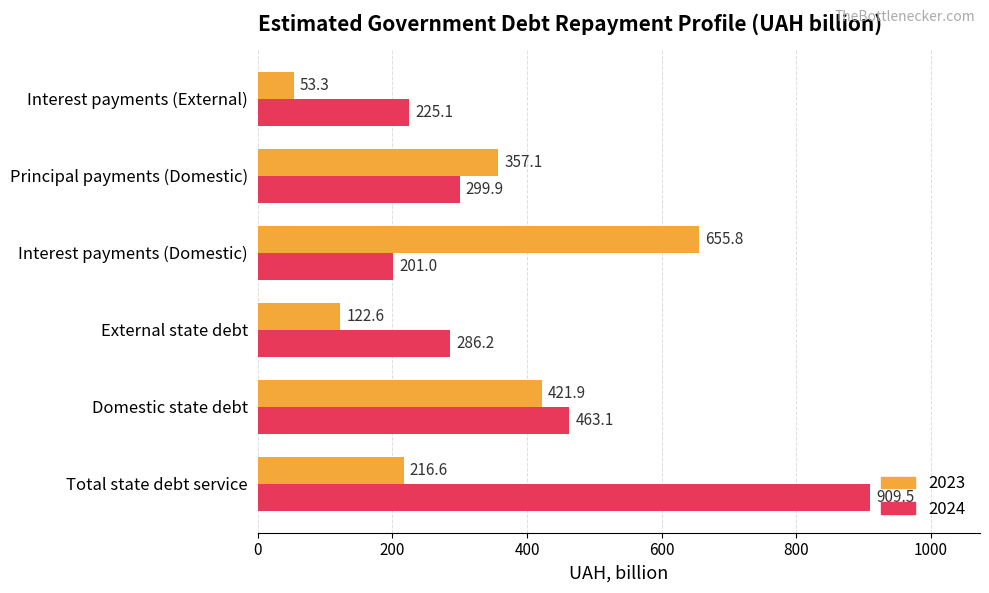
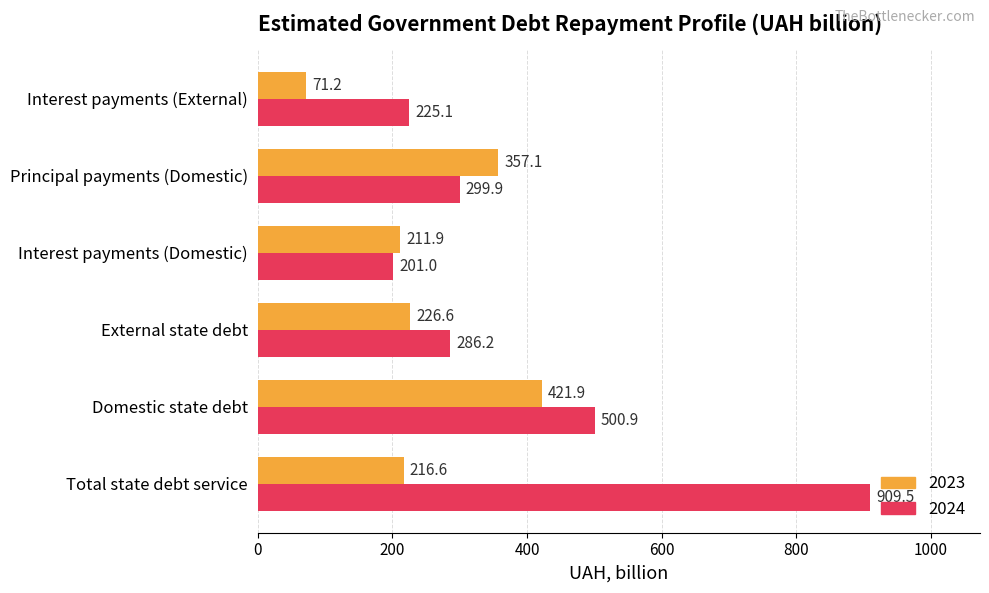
  {
    "2023": {
-     "Interest payments (External)": 53.3,
+     "Interest payments (External)": 71.2,
      "Principal payments (Domestic)": 357.1,
-     "Interest payments (Domestic)": 655.8,
-     "External state debt": 122.6,
+     "Interest payments (Domestic)": 211.9,
+     "External state debt": 226.6,
      "Domestic state debt": 421.9,
      "Total state debt service": 216.6
    },
    "2024": {
      "Interest payments (External)": 225.1,
      "Principal payments (Domestic)": 299.9,
      "Interest payments (Domestic)": 201.0,
      "External state debt": 286.2,
-     "Domestic state debt": 463.1,
+     "Domestic state debt": 500.9,
      "Total state debt service": 909.5
    }
  }
